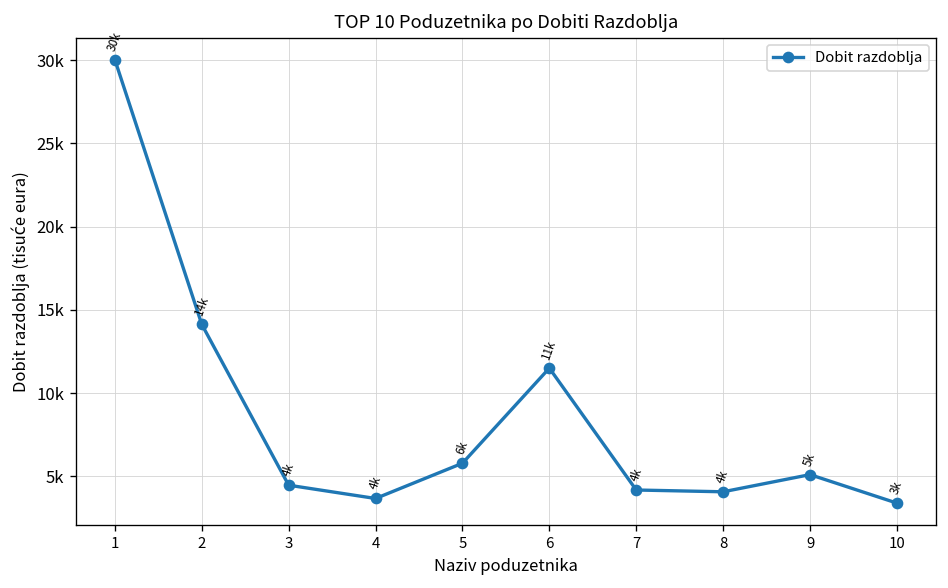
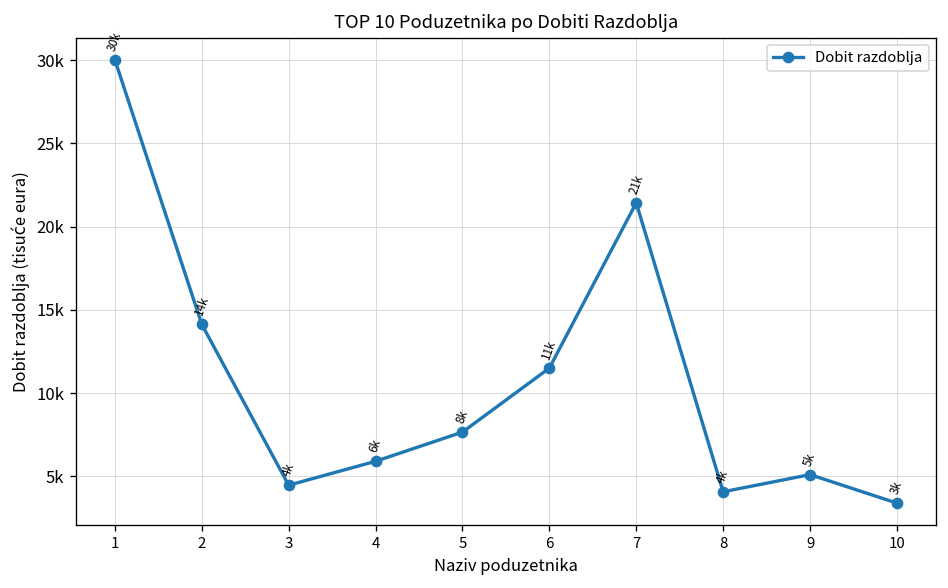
  {
    "1": "30k",
    "2": "14k",
    "3": "4k",
-   "4": "4k",
-   "5": "6k",
+   "4": "6k",
+   "5": "8k",
    "6": "11k",
-   "7": "4k",
+   "7": "21k",
    "8": "4k",
    "9": "5k",
    "10": "3k"
  }
